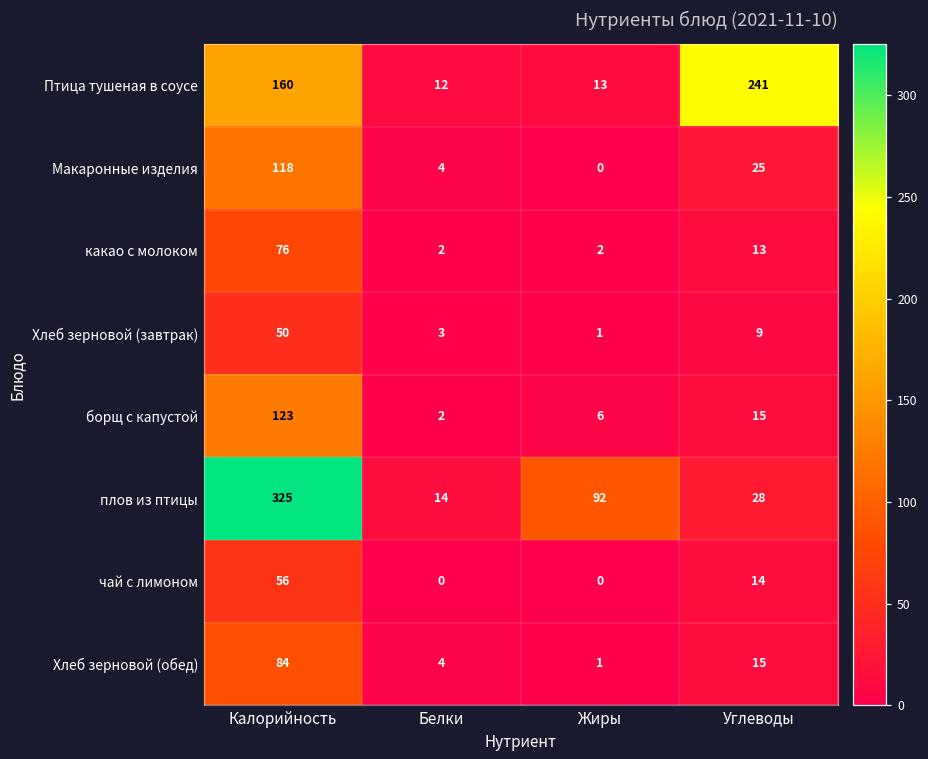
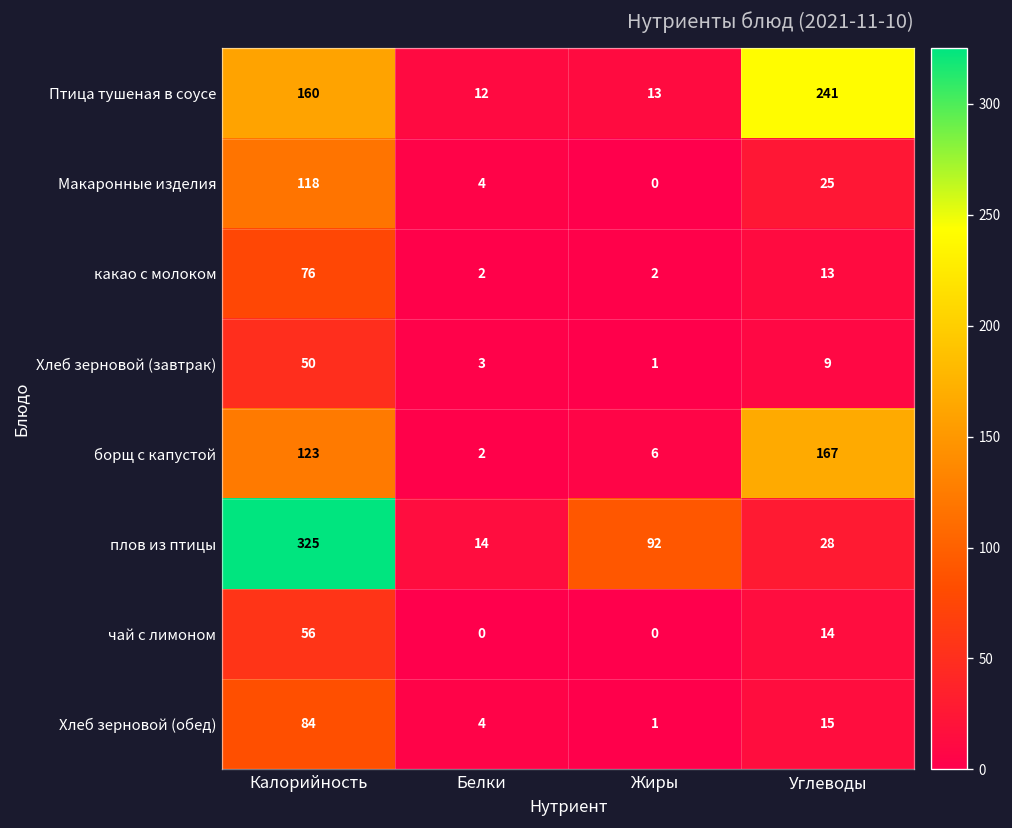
  {
    "Птица тушеная в соусе": {
      "Калорийность": 160,
      "Белки": 12,
      "Жиры": 13,
      "Углеводы": 241
    },
    "Макаронные изделия": {
      "Калорийность": 118,
      "Белки": 4,
      "Жиры": 0,
      "Углеводы": 25
    },
    "какао с молоком": {
      "Калорийность": 76,
      "Белки": 2,
      "Жиры": 2,
      "Углеводы": 13
    },
    "Хлеб зерновой (завтрак)": {
      "Калорийность": 50,
      "Белки": 3,
      "Жиры": 1,
      "Углеводы": 9
    },
    "борщ с капустой": {
      "Калорийность": 123,
      "Белки": 2,
      "Жиры": 6,
-     "Углеводы": 15
+     "Углеводы": 167
    },
    "плов из птицы": {
      "Калорийность": 325,
      "Белки": 14,
      "Жиры": 92,
      "Углеводы": 28
    },
    "чай с лимоном": {
      "Калорийность": 56,
      "Белки": 0,
      "Жиры": 0,
      "Углеводы": 14
    },
    "Хлеб зерновой (обед)": {
      "Калорийность": 84,
      "Белки": 4,
      "Жиры": 1,
      "Углеводы": 15
    }
  }
